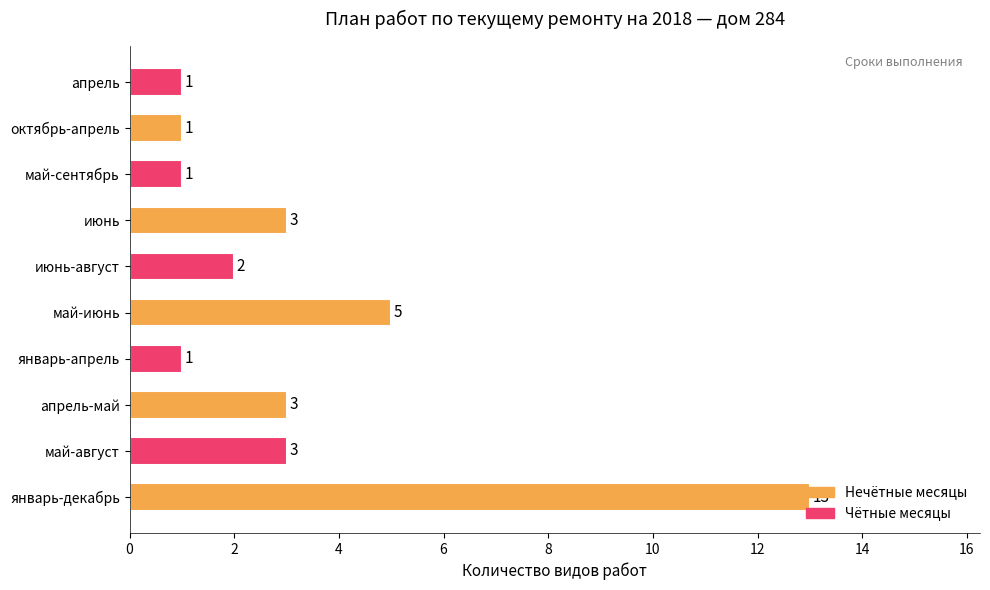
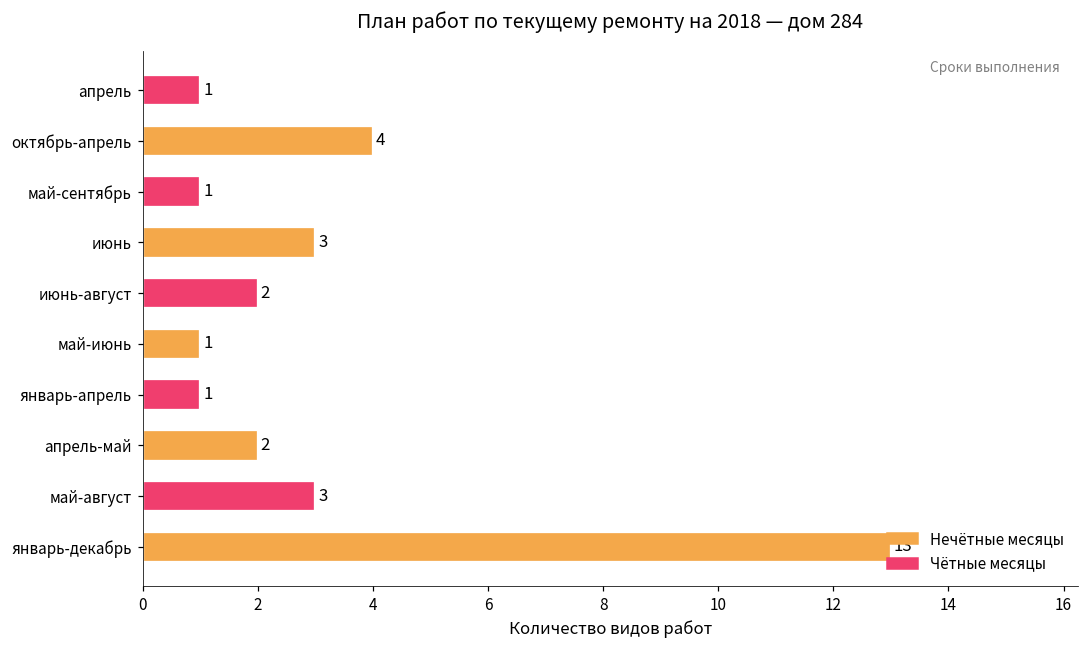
  {
    "апрель": 1,
-   "октябрь-апрель": 1,
+   "октябрь-апрель": 4,
    "май-сентябрь": 1,
    "июнь": 3,
    "июнь-август": 2,
-   "май-июнь": 5,
+   "май-июнь": 1,
    "январь-апрель": 1,
-   "апрель-май": 3,
+   "апрель-май": 2,
    "май-август": 3,
    "январь-декабрь": 13
  }
